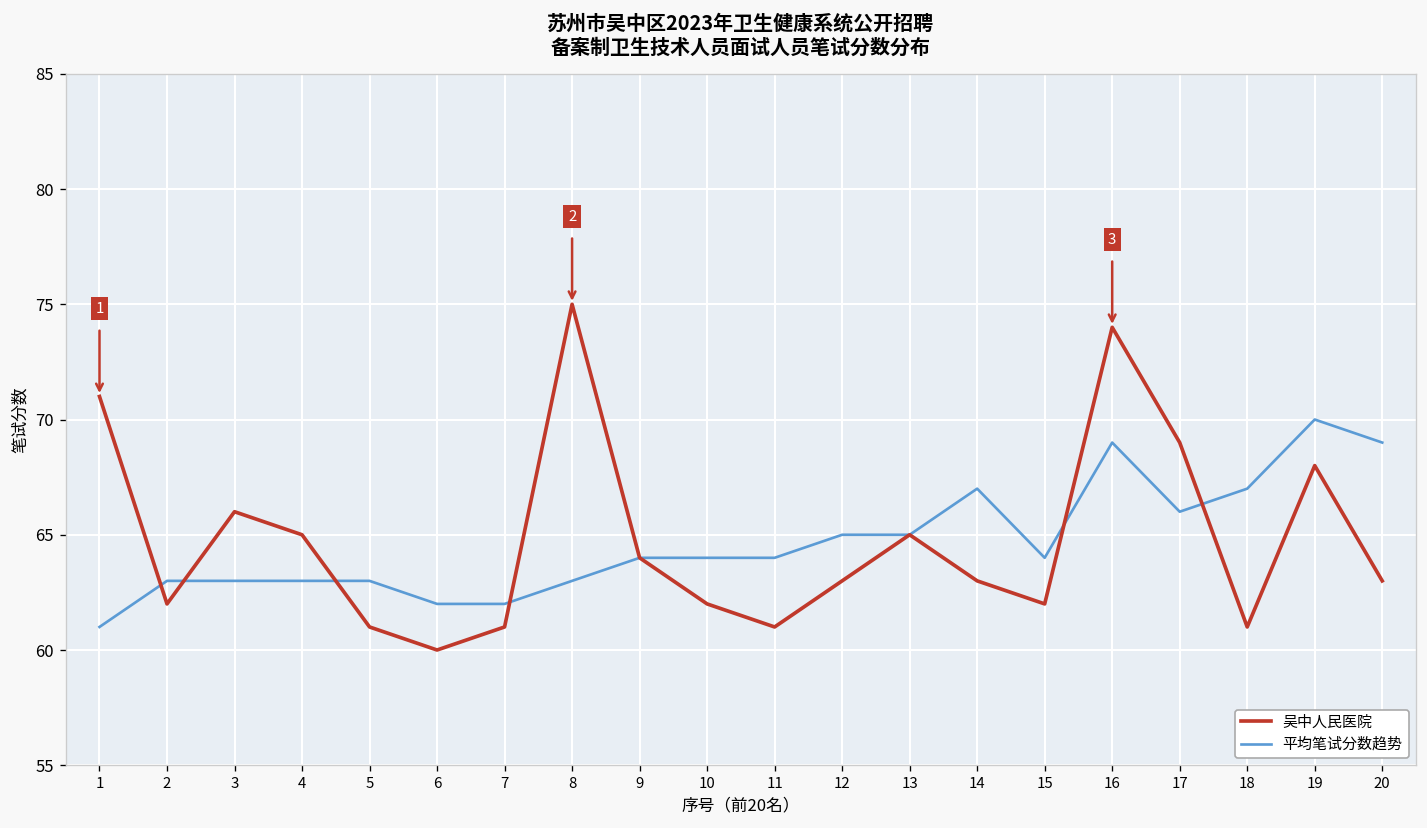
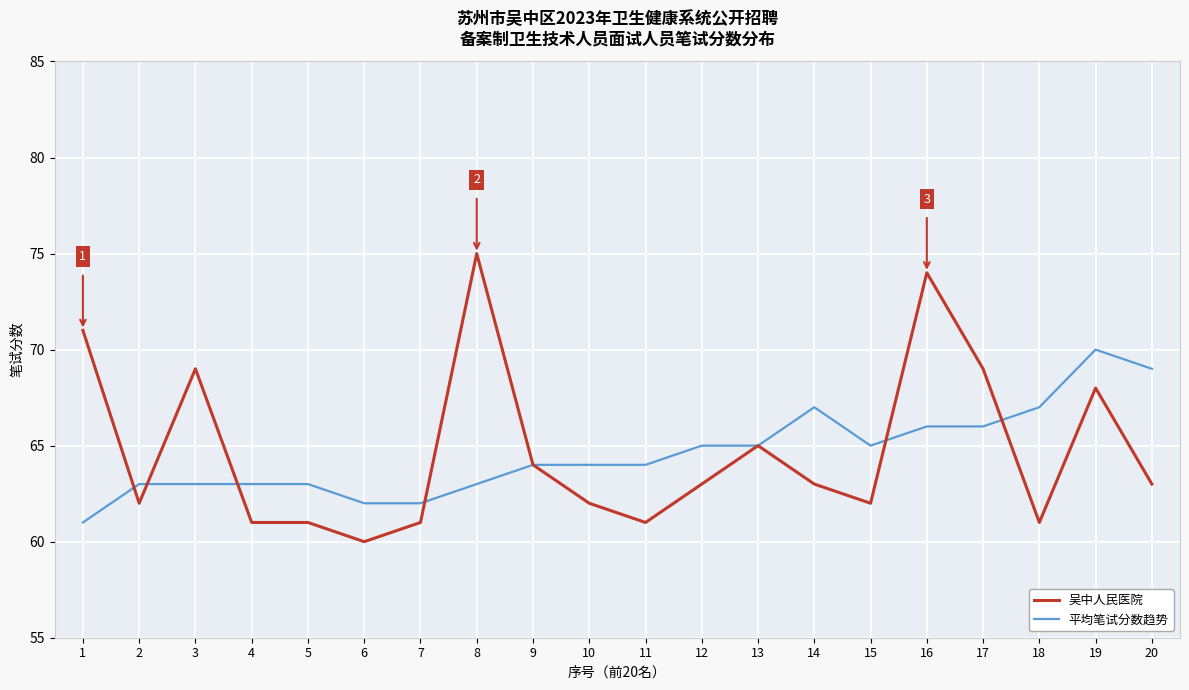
  {
    "吴中人民医院": {
      "1": 71,
      "2": 62,
-     "3": 66,
-     "4": 65,
+     "3": 69,
+     "4": 61,
      "5": 61,
      "6": 60,
      "7": 61,
      "8": 75,
      "10": 62,
      "11": 61,
      "12": 63,
      "14": 63,
      "15": 62,
      "16": 74,
      "17": 69,
      "18": 61,
      "19": 68,
      "20": 63
    },
    "平均笔试分数趋势": {
      "1": 61,
      "2": 63,
      "3": 63,
      "4": 63,
      "5": 63,
      "6": 62,
      "7": 62,
      "8": 63,
      "10": 64,
      "11": 64,
      "12": 65,
      "14": 67,
-     "15": 64,
-     "16": 69,
+     "15": 65,
+     "16": 66,
      "17": 66,
      "18": 67,
      "19": 70,
      "20": 69
    }
  }
